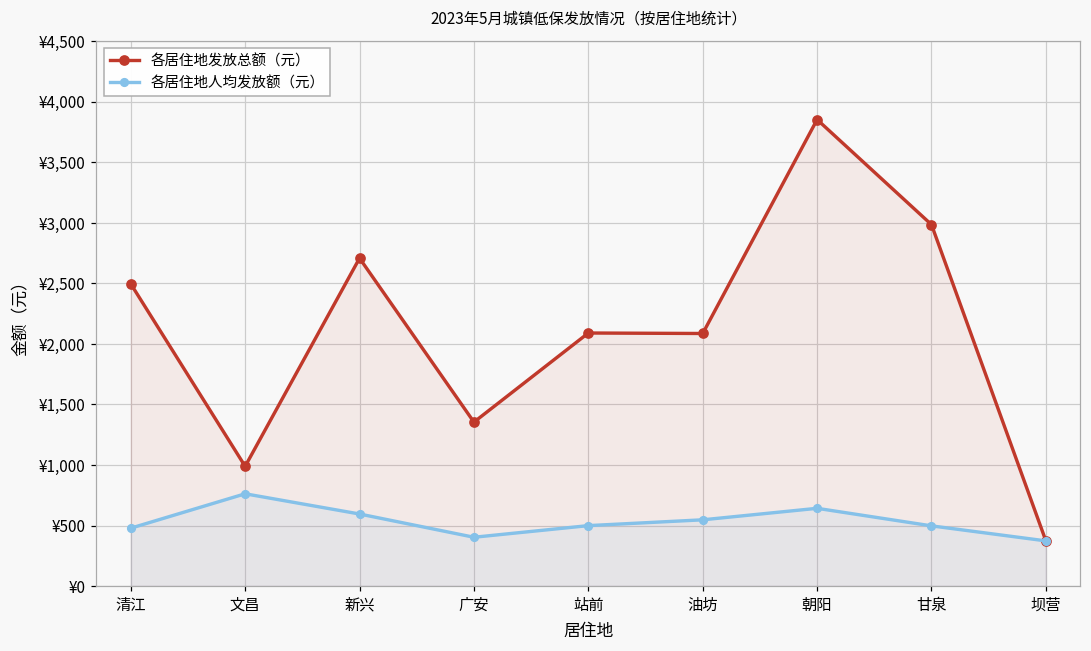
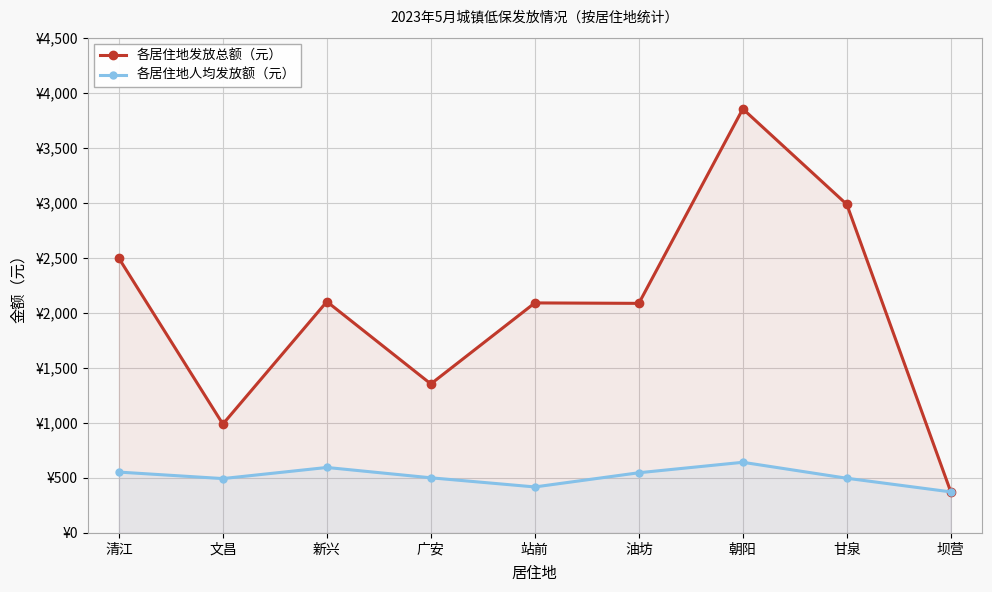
  {
    "各居住地发放总额（元）": {
      "清江": "¥2,500",
      "文昌": "¥990",
-     "新兴": "¥2,710",
+     "新兴": "¥2,100",
      "广安": "¥1,350",
      "站前": "¥2,090",
      "油坊": "¥2,090",
      "朝阳": "¥3,850",
      "甘泉": "¥2,990"
    },
    "各居住地人均发放额（元）": {
-     "清江": "¥480",
-     "文昌": "¥760",
+     "清江": "¥550",
+     "文昌": "¥490",
      "新兴": "¥600",
-     "广安": "¥400",
-     "站前": "¥500",
+     "广安": "¥500",
+     "站前": "¥420",
      "油坊": "¥550",
      "朝阳": "¥640",
      "甘泉": "¥500"
    }
  }
